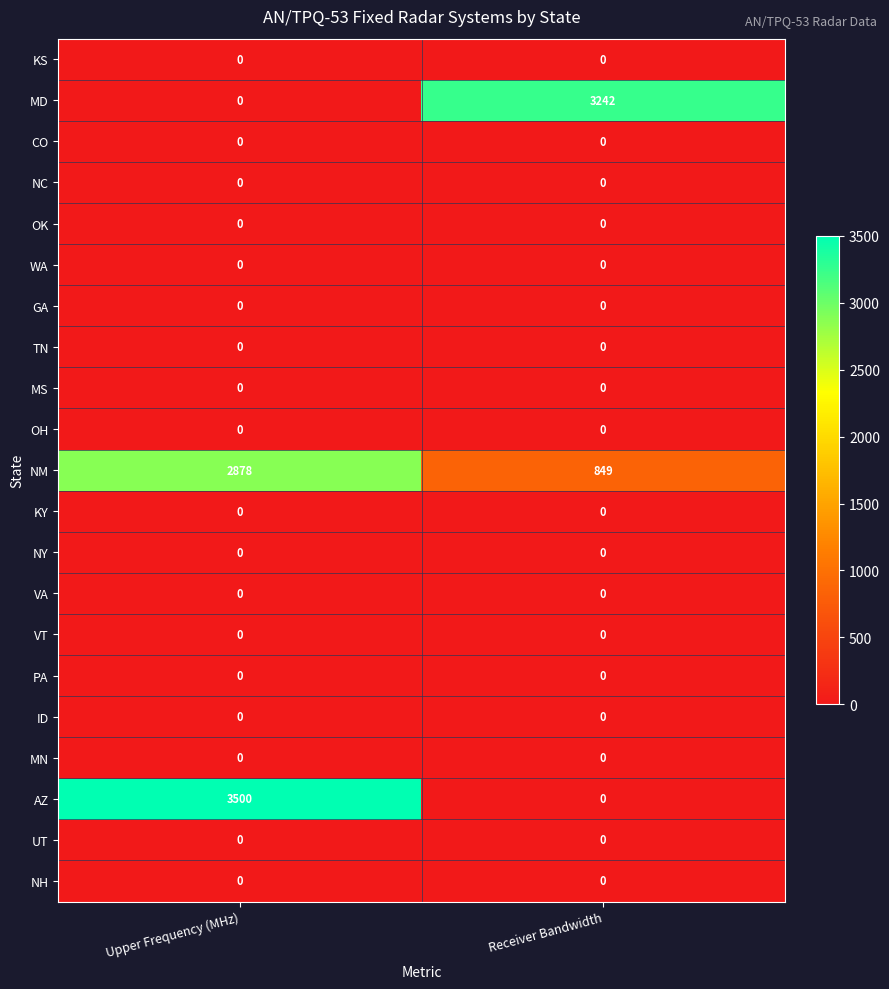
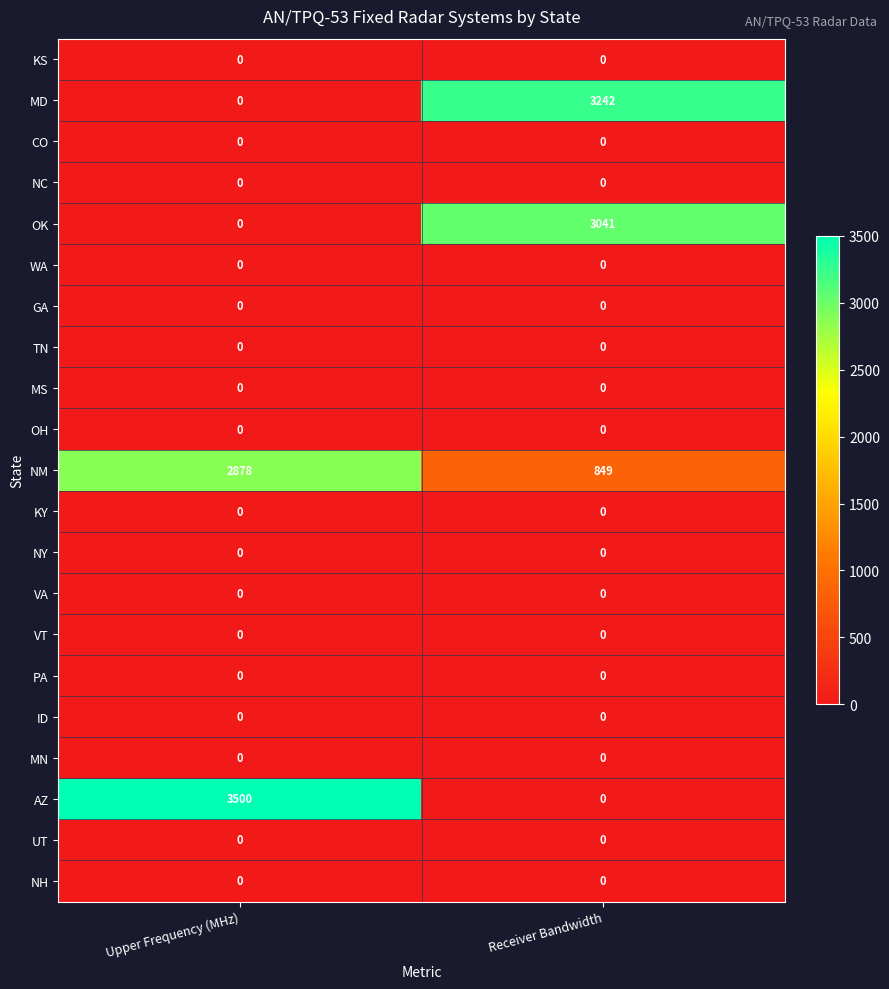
  {
    "KS": {
      "Upper Frequency (MHz)": 0,
      "Receiver Bandwidth": 0
    },
    "MD": {
      "Upper Frequency (MHz)": 0,
      "Receiver Bandwidth": 3242
    },
    "CO": {
      "Upper Frequency (MHz)": 0,
      "Receiver Bandwidth": 0
    },
    "NC": {
      "Upper Frequency (MHz)": 0,
      "Receiver Bandwidth": 0
    },
    "OK": {
      "Upper Frequency (MHz)": 0,
-     "Receiver Bandwidth": 0
+     "Receiver Bandwidth": 3041
    },
    "WA": {
      "Upper Frequency (MHz)": 0,
      "Receiver Bandwidth": 0
    },
    "GA": {
      "Upper Frequency (MHz)": 0,
      "Receiver Bandwidth": 0
    },
    "TN": {
      "Upper Frequency (MHz)": 0,
      "Receiver Bandwidth": 0
    },
    "MS": {
      "Upper Frequency (MHz)": 0,
      "Receiver Bandwidth": 0
    },
    "OH": {
      "Upper Frequency (MHz)": 0,
      "Receiver Bandwidth": 0
    },
    "NM": {
      "Upper Frequency (MHz)": 2878,
      "Receiver Bandwidth": 849
    },
    "KY": {
      "Upper Frequency (MHz)": 0,
      "Receiver Bandwidth": 0
    },
    "NY": {
      "Upper Frequency (MHz)": 0,
      "Receiver Bandwidth": 0
    },
    "VA": {
      "Upper Frequency (MHz)": 0,
      "Receiver Bandwidth": 0
    },
    "VT": {
      "Upper Frequency (MHz)": 0,
      "Receiver Bandwidth": 0
    },
    "PA": {
      "Upper Frequency (MHz)": 0,
      "Receiver Bandwidth": 0
    },
    "ID": {
      "Upper Frequency (MHz)": 0,
      "Receiver Bandwidth": 0
    },
    "MN": {
      "Upper Frequency (MHz)": 0,
      "Receiver Bandwidth": 0
    },
    "AZ": {
      "Upper Frequency (MHz)": 3500,
      "Receiver Bandwidth": 0
    },
    "UT": {
      "Upper Frequency (MHz)": 0,
      "Receiver Bandwidth": 0
    },
    "NH": {
      "Upper Frequency (MHz)": 0,
      "Receiver Bandwidth": 0
    }
  }
